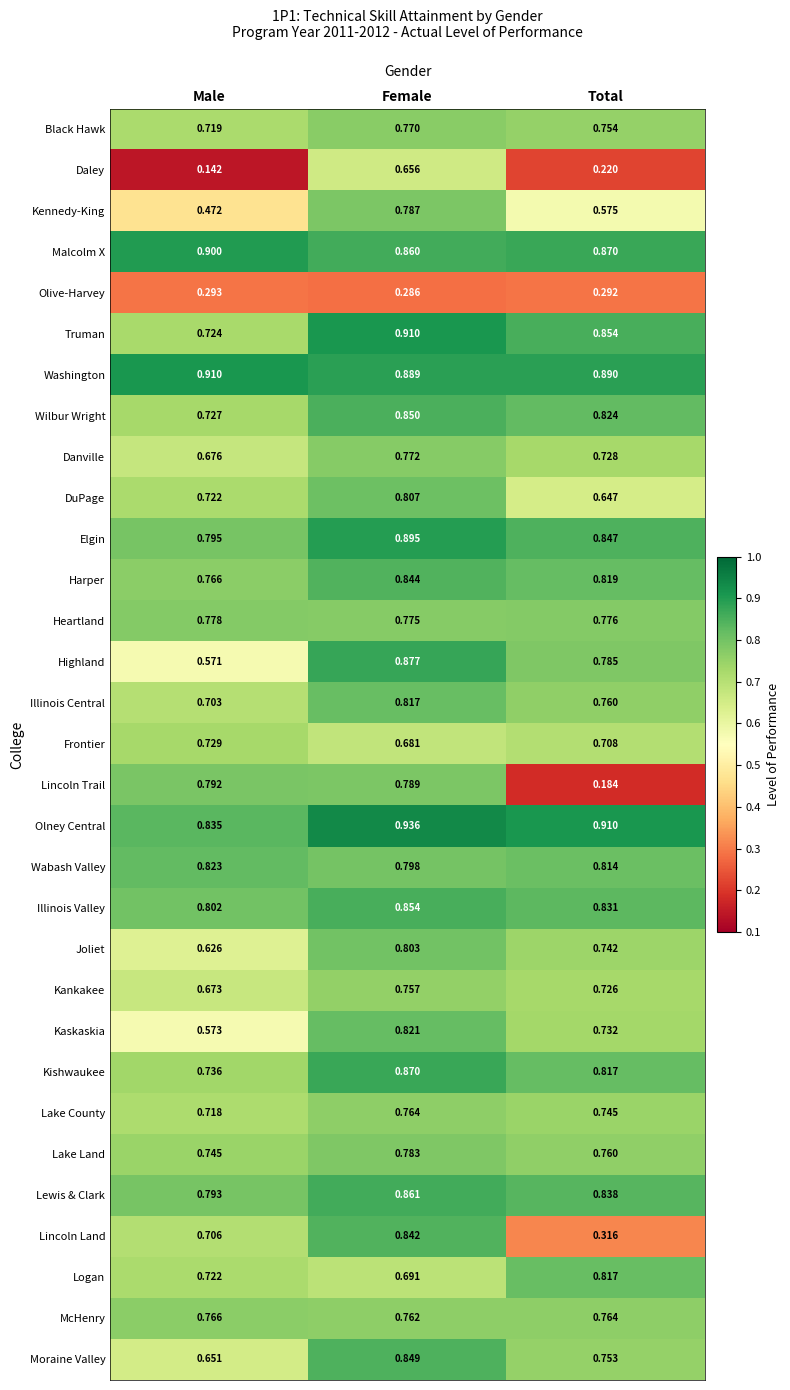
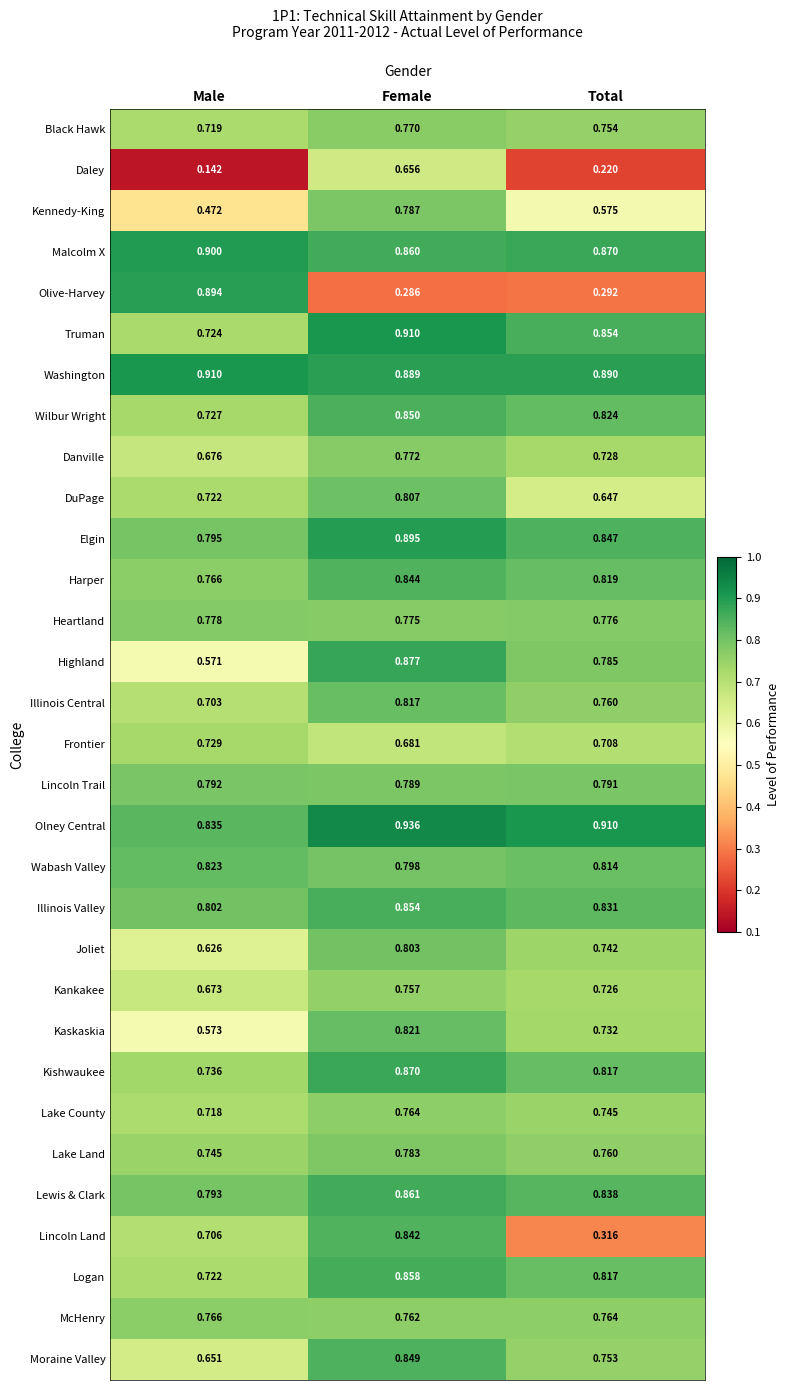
  {
    "Black Hawk": {
      "Male": 0.719,
      "Female": 0.770,
      "Total": 0.754
    },
    "Daley": {
      "Male": 0.142,
      "Female": 0.656,
      "Total": 0.220
    },
    "Kennedy-King": {
      "Male": 0.472,
      "Female": 0.787,
      "Total": 0.575
    },
    "Malcolm X": {
      "Male": 0.900,
      "Female": 0.860,
      "Total": 0.870
    },
    "Olive-Harvey": {
-     "Male": 0.293,
+     "Male": 0.894,
      "Female": 0.286,
      "Total": 0.292
    },
    "Truman": {
      "Male": 0.724,
      "Female": 0.910,
      "Total": 0.854
    },
    "Washington": {
      "Male": 0.910,
      "Female": 0.889,
      "Total": 0.890
    },
    "Wilbur Wright": {
      "Male": 0.727,
      "Female": 0.850,
      "Total": 0.824
    },
    "Danville": {
      "Male": 0.676,
      "Female": 0.772,
      "Total": 0.728
    },
    "DuPage": {
      "Male": 0.722,
      "Female": 0.807,
      "Total": 0.647
    },
    "Elgin": {
      "Male": 0.795,
      "Female": 0.895,
      "Total": 0.847
    },
    "Harper": {
      "Male": 0.766,
      "Female": 0.844,
      "Total": 0.819
    },
    "Heartland": {
      "Male": 0.778,
      "Female": 0.775,
      "Total": 0.776
    },
    "Highland": {
      "Male": 0.571,
      "Female": 0.877,
      "Total": 0.785
    },
    "Illinois Central": {
      "Male": 0.703,
      "Female": 0.817,
      "Total": 0.760
    },
    "Frontier": {
      "Male": 0.729,
      "Female": 0.681,
      "Total": 0.708
    },
    "Lincoln Trail": {
      "Male": 0.792,
      "Female": 0.789,
-     "Total": 0.184
+     "Total": 0.791
    },
    "Olney Central": {
      "Male": 0.835,
      "Female": 0.936,
      "Total": 0.910
    },
    "Wabash Valley": {
      "Male": 0.823,
      "Female": 0.798,
      "Total": 0.814
    },
    "Illinois Valley": {
      "Male": 0.802,
      "Female": 0.854,
      "Total": 0.831
    },
    "Joliet": {
      "Male": 0.626,
      "Female": 0.803,
      "Total": 0.742
    },
    "Kankakee": {
      "Male": 0.673,
      "Female": 0.757,
      "Total": 0.726
    },
    "Kaskaskia": {
      "Male": 0.573,
      "Female": 0.821,
      "Total": 0.732
    },
    "Kishwaukee": {
      "Male": 0.736,
      "Female": 0.870,
      "Total": 0.817
    },
    "Lake County": {
      "Male": 0.718,
      "Female": 0.764,
      "Total": 0.745
    },
    "Lake Land": {
      "Male": 0.745,
      "Female": 0.783,
      "Total": 0.760
    },
    "Lewis & Clark": {
      "Male": 0.793,
      "Female": 0.861,
      "Total": 0.838
    },
    "Lincoln Land": {
      "Male": 0.706,
      "Female": 0.842,
      "Total": 0.316
    },
    "Logan": {
      "Male": 0.722,
-     "Female": 0.691,
+     "Female": 0.858,
      "Total": 0.817
    },
    "McHenry": {
      "Male": 0.766,
      "Female": 0.762,
      "Total": 0.764
    },
    "Moraine Valley": {
      "Male": 0.651,
      "Female": 0.849,
      "Total": 0.753
    }
  }
